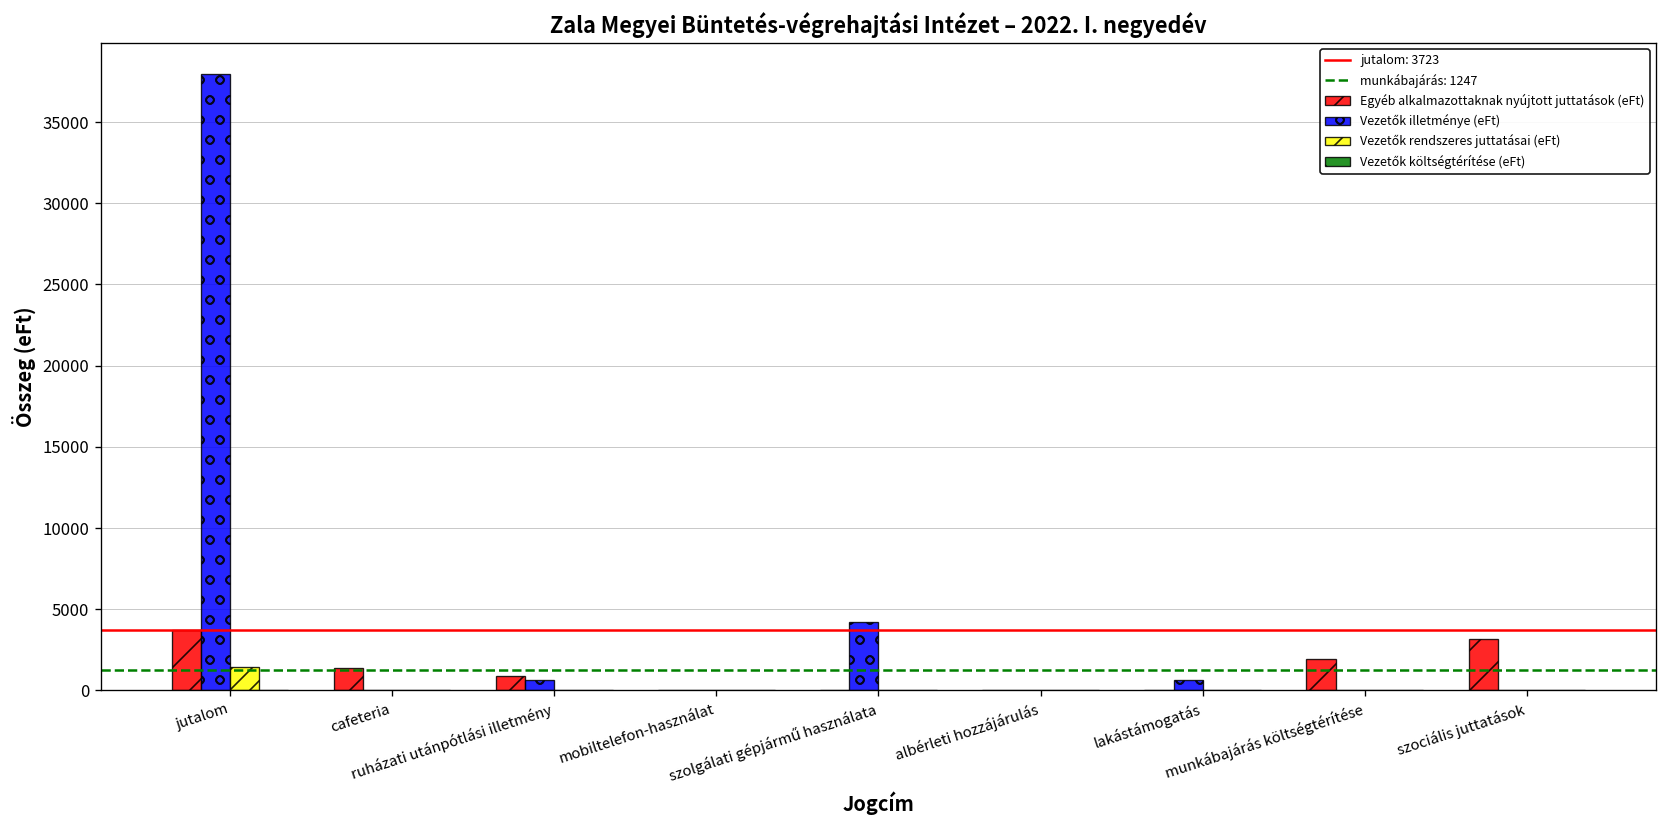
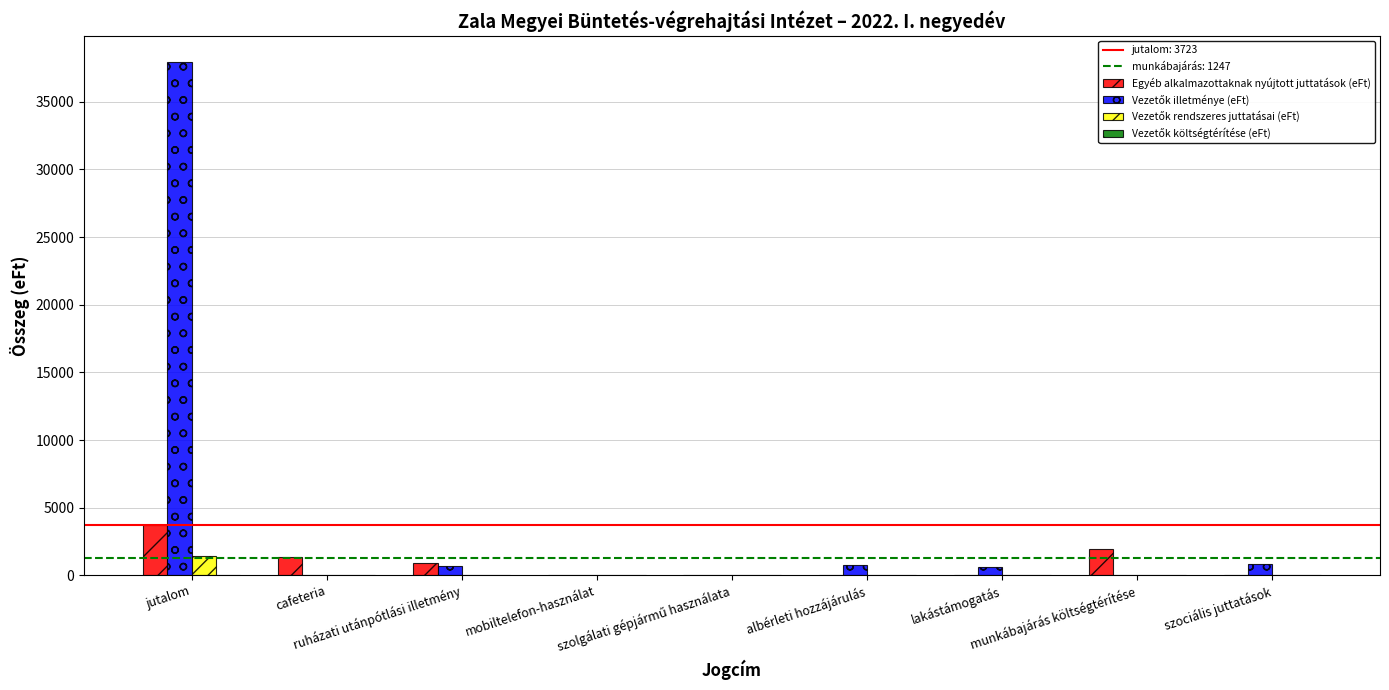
  {
    "Egyéb alkalmazottaknak nyújtott juttatások (eFt)": {
      "jutalom": 3700,
      "cafeteria": 1400,
      "ruházati utánpótlási illetmény": 900,
      "szolgálati gépjármű használata": 0,
      "albérleti hozzájárulás": 0,
      "lakástámogatás": 0,
      "munkábajárás költségtérítése": 1900,
-     "szociális juttatások": 3200
+     "szociális juttatások": 0
    },
    "Vezetők illetménye (eFt)": {
      "jutalom": 38000,
      "cafeteria": 0,
      "ruházati utánpótlási illetmény": 700,
      "mobiltelefon-használat": 0,
-     "szolgálati gépjármű használata": 4200,
-     "albérleti hozzájárulás": 0,
+     "szolgálati gépjármű használata": 0,
+     "albérleti hozzájárulás": 700,
      "lakástámogatás": 600,
      "munkábajárás költségtérítése": 0,
-     "szociális juttatások": 0
+     "szociális juttatások": 800
    },
    "Vezetők rendszeres juttatásai (eFt)": {
      "jutalom": 1400,
      "cafeteria": 0,
      "ruházati utánpótlási illetmény": 0,
      "mobiltelefon-használat": 0,
      "szolgálati gépjármű használata": 0,
      "albérleti hozzájárulás": 0,
      "lakástámogatás": 0,
      "munkábajárás költségtérítése": 0,
      "szociális juttatások": 0
    },
    "Vezetők költségtérítése (eFt)": {
      "cafeteria": 0,
      "ruházati utánpótlási illetmény": 0,
      "mobiltelefon-használat": 0,
      "szolgálati gépjármű használata": 0,
      "albérleti hozzájárulás": 0,
      "lakástámogatás": 0,
      "munkábajárás költségtérítése": 0,
      "szociális juttatások": 0
    }
  }
